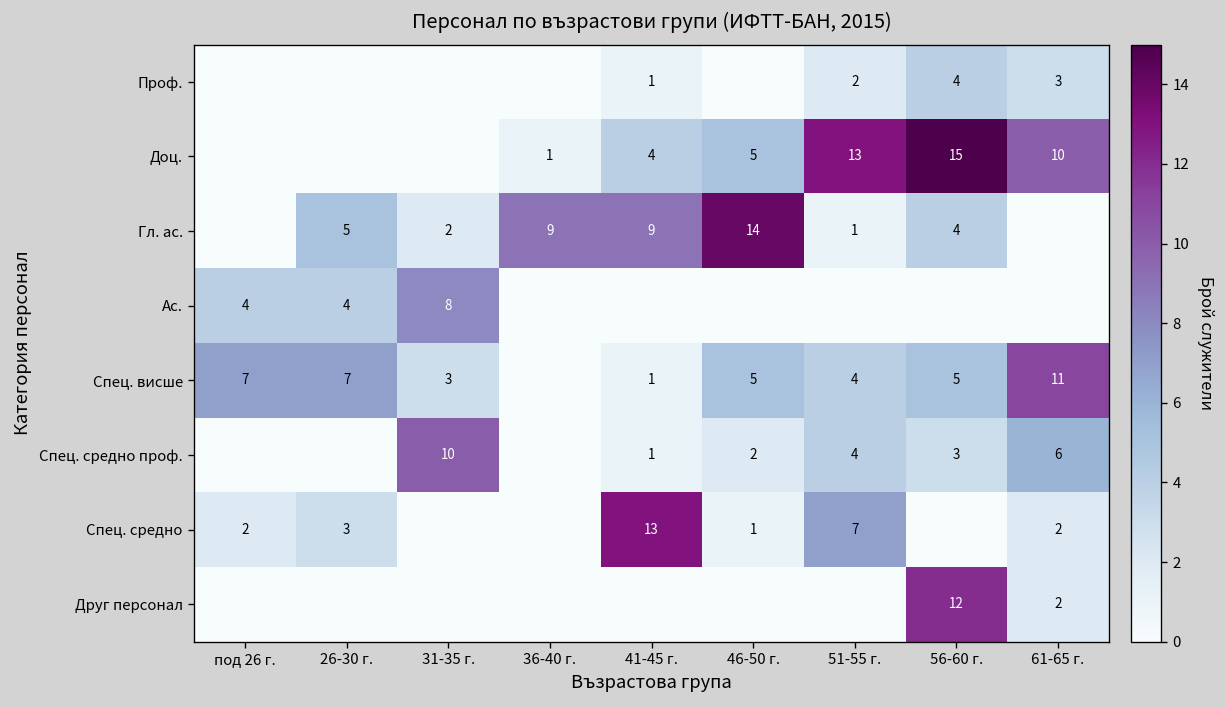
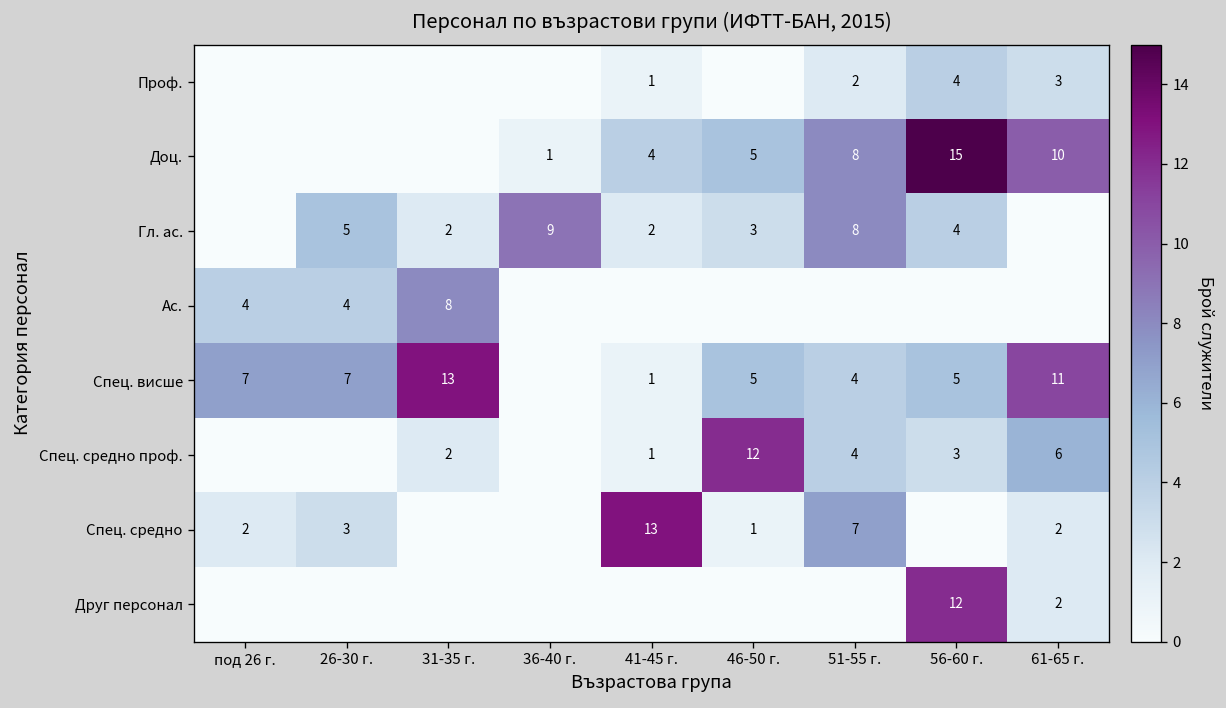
  {
    "Проф.": {
      "41-45 г.": 1,
      "51-55 г.": 2,
      "56-60 г.": 4,
      "61-65 г.": 3
    },
    "Доц.": {
      "36-40 г.": 1,
      "41-45 г.": 4,
      "46-50 г.": 5,
-     "51-55 г.": 13,
+     "51-55 г.": 8,
      "56-60 г.": 15,
      "61-65 г.": 10
    },
    "Гл. ас.": {
      "26-30 г.": 5,
      "31-35 г.": 2,
      "36-40 г.": 9,
-     "41-45 г.": 9,
-     "46-50 г.": 14,
-     "51-55 г.": 1,
+     "41-45 г.": 2,
+     "46-50 г.": 3,
+     "51-55 г.": 8,
      "56-60 г.": 4
    },
    "Ас.": {
      "под 26 г.": 4,
      "26-30 г.": 4,
      "31-35 г.": 8
    },
    "Спец. висше": {
      "под 26 г.": 7,
      "26-30 г.": 7,
-     "31-35 г.": 3,
+     "31-35 г.": 13,
      "41-45 г.": 1,
      "46-50 г.": 5,
      "51-55 г.": 4,
      "56-60 г.": 5,
      "61-65 г.": 11
    },
    "Спец. средно проф.": {
-     "31-35 г.": 10,
+     "31-35 г.": 2,
      "41-45 г.": 1,
-     "46-50 г.": 2,
+     "46-50 г.": 12,
      "51-55 г.": 4,
      "56-60 г.": 3,
      "61-65 г.": 6
    },
    "Спец. средно": {
      "под 26 г.": 2,
      "26-30 г.": 3,
      "41-45 г.": 13,
      "46-50 г.": 1,
      "51-55 г.": 7,
      "61-65 г.": 2
    },
    "Друг персонал": {
      "56-60 г.": 12,
      "61-65 г.": 2
    }
  }
